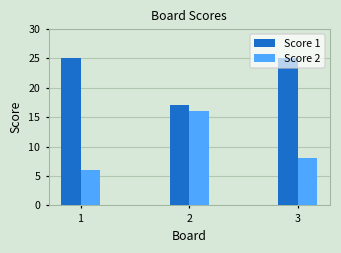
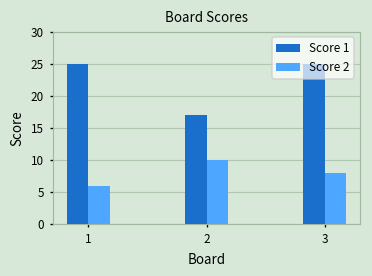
  {
    "Score 1": {
      "1": 25,
      "2": 17
    },
    "Score 2": {
      "1": 6,
-     "2": 16,
+     "2": 10,
      "3": 8
    }
  }
